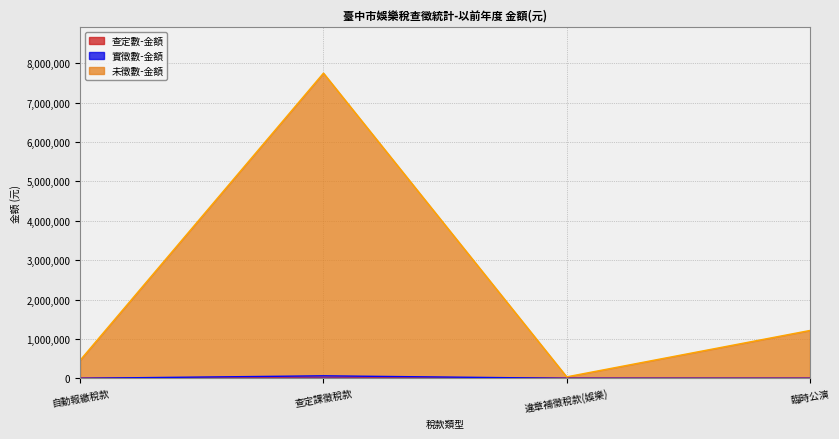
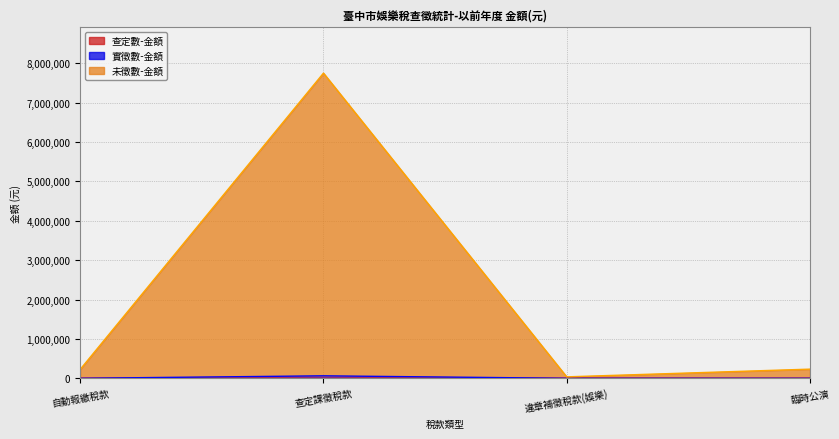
  {
    "未徵數-金額": {
-     "自動報繳稅款": "500,000",
+     "自動報繳稅款": "200,000",
      "查定課徵稅款": "7,700,000",
-     "臨時公演": "1,200,000"
+     "臨時公演": "200,000"
    }
  }
